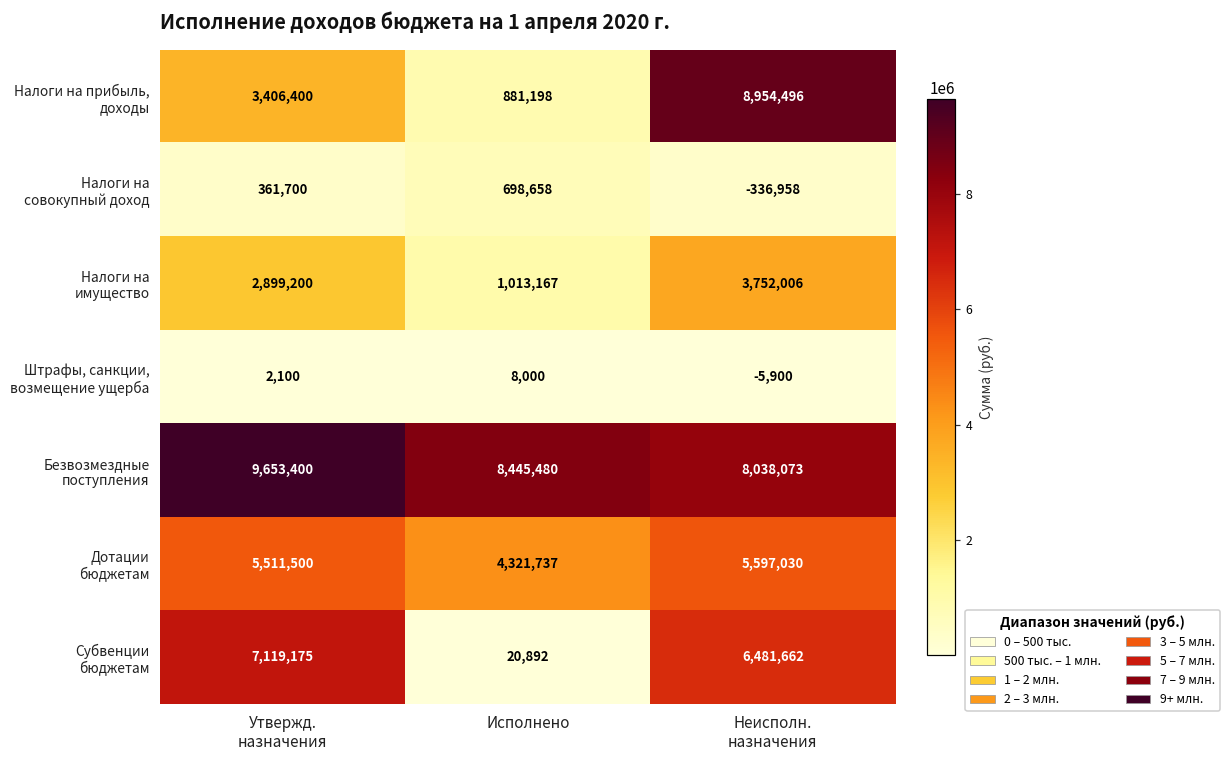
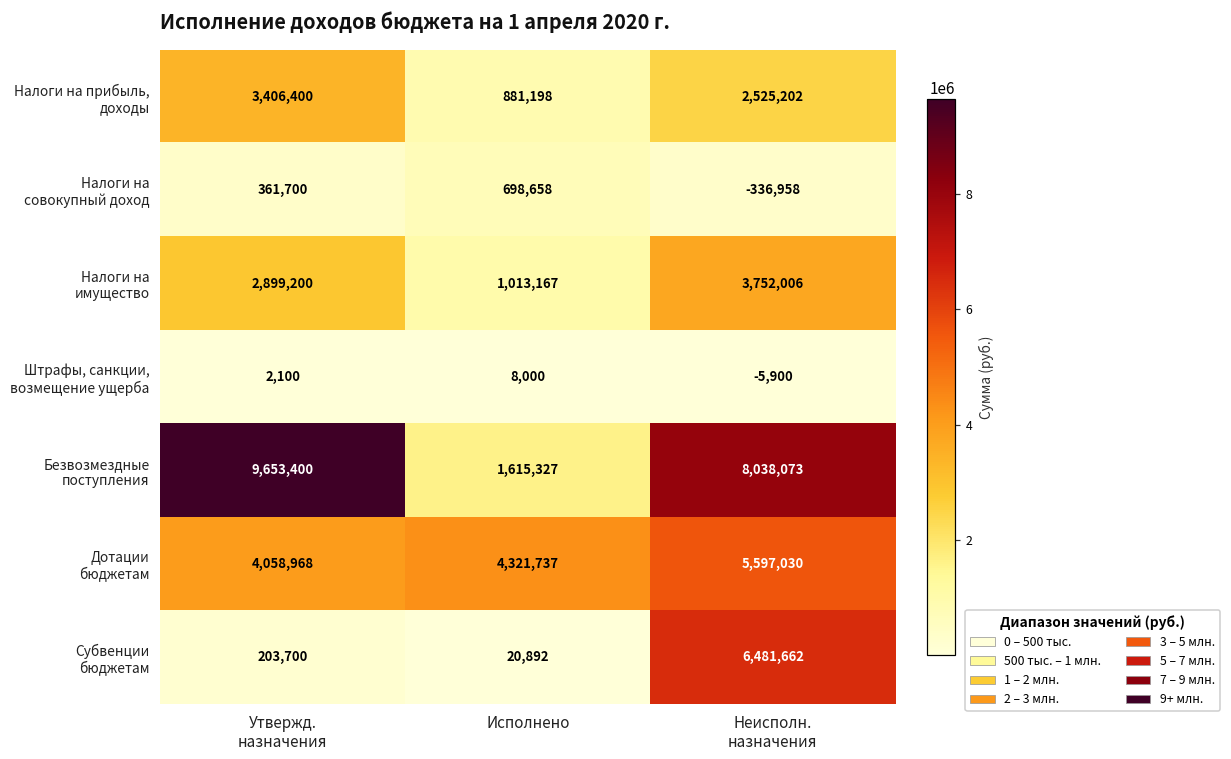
  {
    "Налоги на прибыль, доходы": {
      "Утвержд. назначения": "3,406,400",
      "Исполнено": "881,198",
-     "Неисполн. назначения": "8,954,496"
+     "Неисполн. назначения": "2,525,202"
    },
    "Налоги на совокупный доход": {
      "Утвержд. назначения": "361,700",
      "Исполнено": "698,658",
      "Неисполн. назначения": "-336,958"
    },
    "Налоги на имущество": {
      "Утвержд. назначения": "2,899,200",
      "Исполнено": "1,013,167",
      "Неисполн. назначения": "3,752,006"
    },
    "Штрафы, санкции, возмещение ущерба": {
      "Утвержд. назначения": "2,100",
      "Исполнено": "8,000",
      "Неисполн. назначения": "-5,900"
    },
    "Безвозмездные поступления": {
      "Утвержд. назначения": "9,653,400",
-     "Исполнено": "8,445,480",
+     "Исполнено": "1,615,327",
      "Неисполн. назначения": "8,038,073"
    },
    "Дотации бюджетам": {
-     "Утвержд. назначения": "5,511,500",
+     "Утвержд. назначения": "4,058,968",
      "Исполнено": "4,321,737",
      "Неисполн. назначения": "5,597,030"
    },
    "Субвенции бюджетам": {
-     "Утвержд. назначения": "7,119,175",
+     "Утвержд. назначения": "203,700",
      "Исполнено": "20,892",
      "Неисполн. назначения": "6,481,662"
    }
  }
